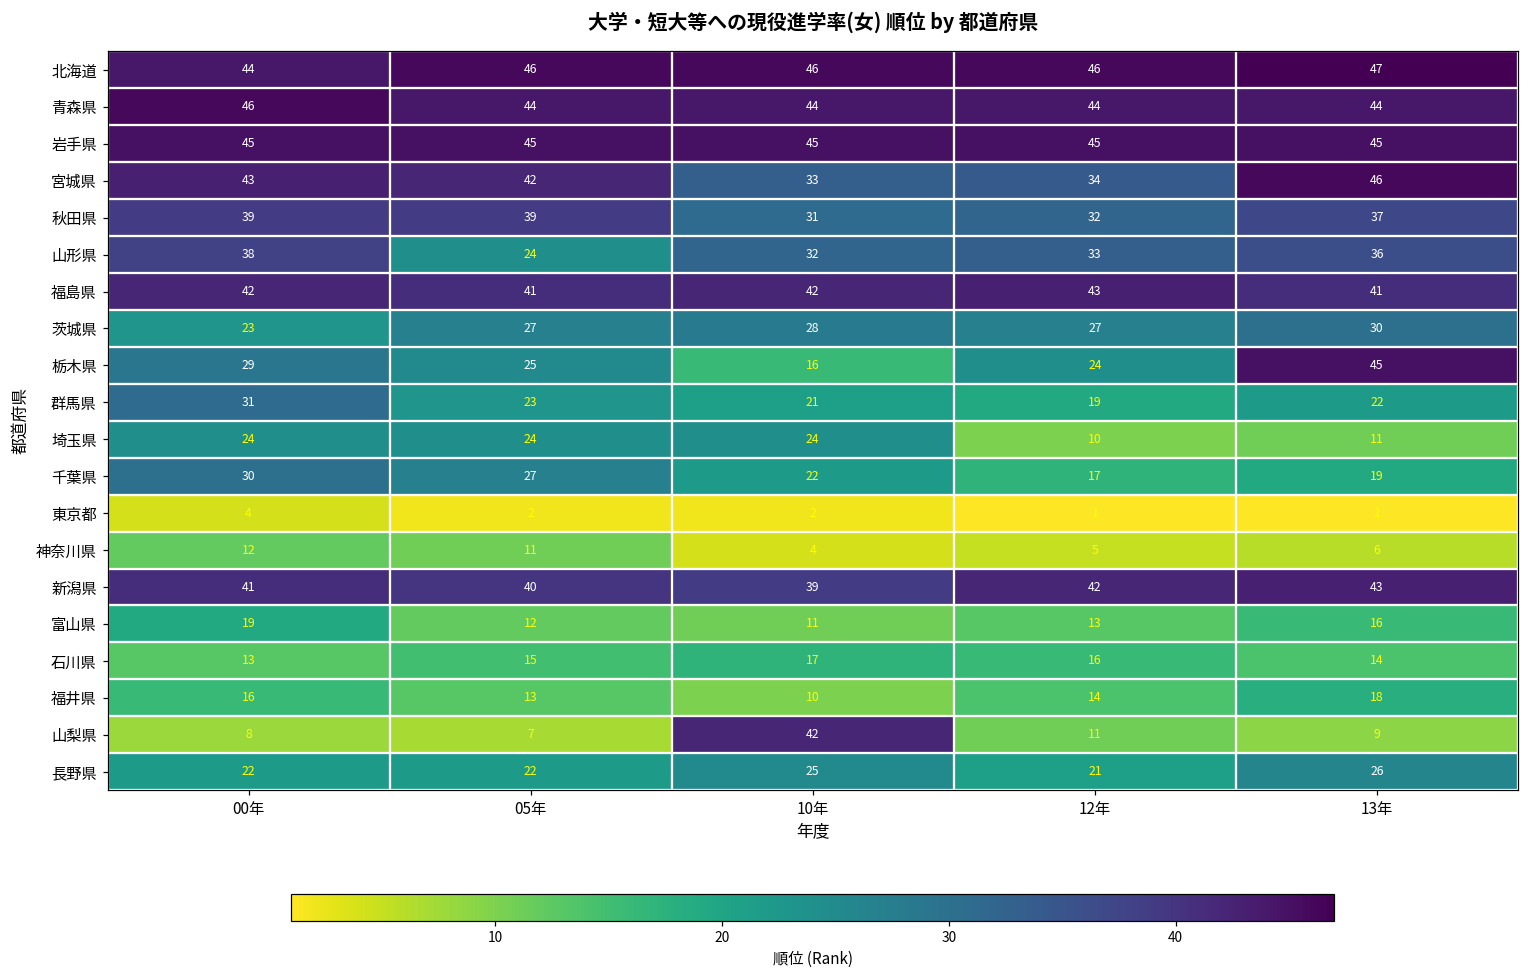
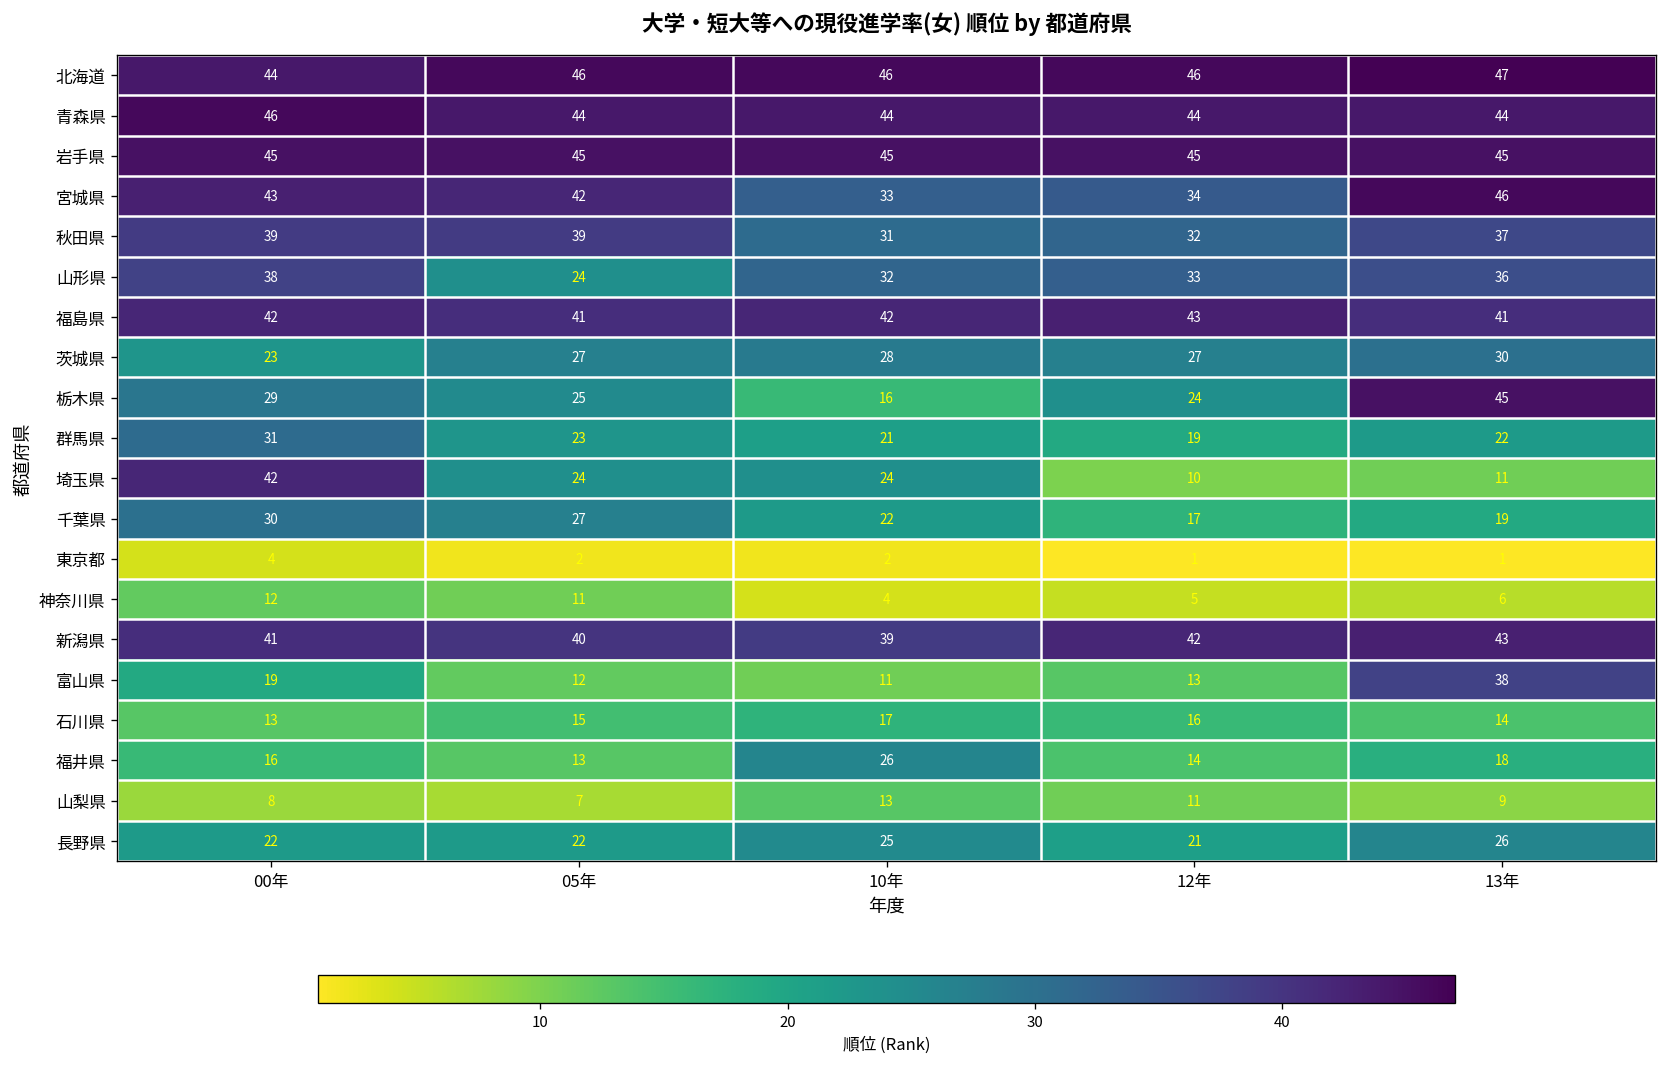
  {
    "北海道": {
      "00年": 44,
      "05年": 46,
      "10年": 46,
      "12年": 46,
      "13年": 47
    },
    "青森県": {
      "00年": 46,
      "05年": 44,
      "10年": 44,
      "12年": 44,
      "13年": 44
    },
    "岩手県": {
      "00年": 45,
      "05年": 45,
      "10年": 45,
      "12年": 45,
      "13年": 45
    },
    "宮城県": {
      "00年": 43,
      "05年": 42,
      "10年": 33,
      "12年": 34,
      "13年": 46
    },
    "秋田県": {
      "00年": 39,
      "05年": 39,
      "10年": 31,
      "12年": 32,
      "13年": 37
    },
    "山形県": {
      "00年": 38,
      "05年": 24,
      "10年": 32,
      "12年": 33,
      "13年": 36
    },
    "福島県": {
      "00年": 42,
      "05年": 41,
      "10年": 42,
      "12年": 43,
      "13年": 41
    },
    "茨城県": {
      "00年": 23,
      "05年": 27,
      "10年": 28,
      "12年": 27,
      "13年": 30
    },
    "栃木県": {
      "00年": 29,
      "05年": 25,
      "10年": 16,
      "12年": 24,
      "13年": 45
    },
    "群馬県": {
      "00年": 31,
      "05年": 23,
      "10年": 21,
      "12年": 19,
      "13年": 22
    },
    "埼玉県": {
-     "00年": 24,
+     "00年": 42,
      "05年": 24,
      "10年": 24,
      "12年": 10,
      "13年": 11
    },
    "千葉県": {
      "00年": 30,
      "05年": 27,
      "10年": 22,
      "12年": 17,
      "13年": 19
    },
    "神奈川県": {
      "00年": 12,
      "05年": 11,
      "12年": 5,
      "13年": 6
    },
    "新潟県": {
      "00年": 41,
      "05年": 40,
      "10年": 39,
      "12年": 42,
      "13年": 43
    },
    "富山県": {
      "00年": 19,
      "05年": 12,
      "10年": 11,
      "12年": 13,
-     "13年": 16
+     "13年": 38
    },
    "石川県": {
      "00年": 13,
      "05年": 15,
      "10年": 17,
      "12年": 16,
      "13年": 14
    },
    "福井県": {
      "00年": 16,
      "05年": 13,
-     "10年": 10,
+     "10年": 26,
      "12年": 14,
      "13年": 18
    },
    "山梨県": {
      "00年": 8,
      "05年": 7,
-     "10年": 42,
+     "10年": 13,
      "12年": 11,
      "13年": 9
    },
    "長野県": {
      "00年": 22,
      "05年": 22,
      "10年": 25,
      "12年": 21,
      "13年": 26
    }
  }
